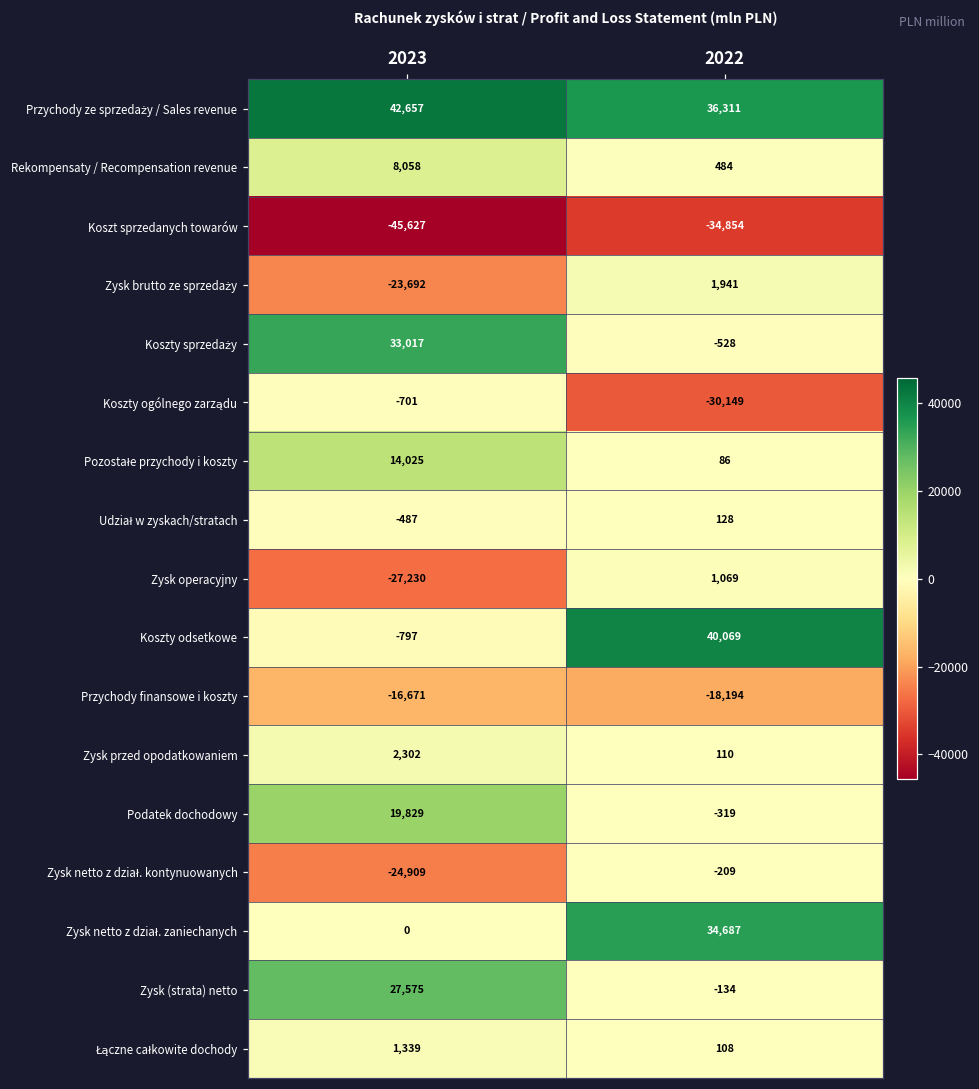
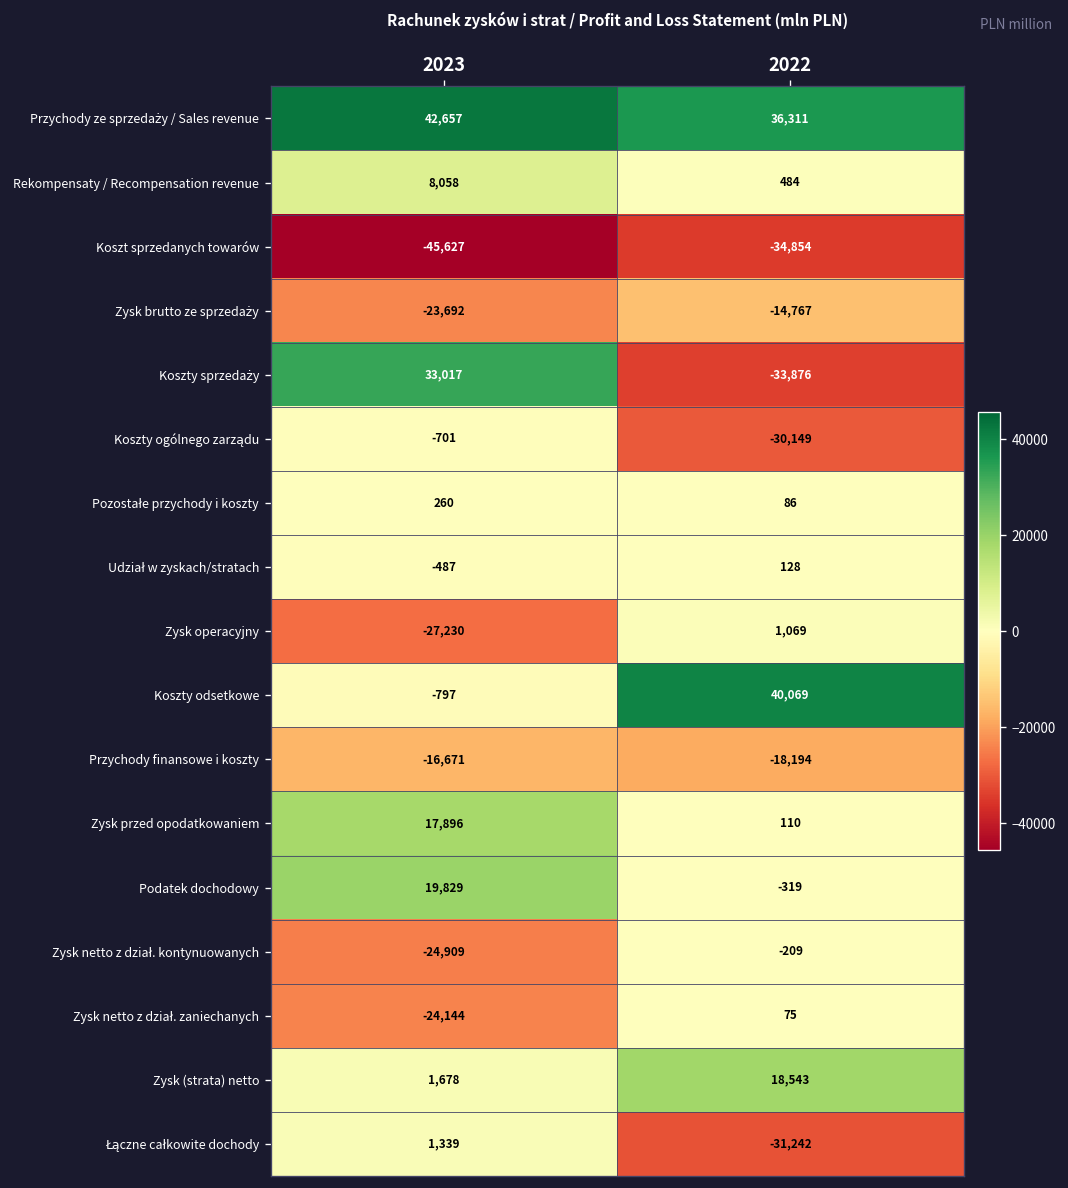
  {
    "Przychody ze sprzedaży / Sales revenue": {
      "2023": "42,657",
      "2022": "36,311"
    },
    "Rekompensaty / Recompensation revenue": {
      "2023": "8,058",
      "2022": "484"
    },
    "Koszt sprzedanych towarów": {
      "2023": "-45,627",
      "2022": "-34,854"
    },
    "Zysk brutto ze sprzedaży": {
      "2023": "-23,692",
-     "2022": "1,941"
+     "2022": "-14,767"
    },
    "Koszty sprzedaży": {
      "2023": "33,017",
-     "2022": "-528"
+     "2022": "-33,876"
    },
    "Koszty ogólnego zarządu": {
      "2023": "-701",
      "2022": "-30,149"
    },
    "Pozostałe przychody i koszty": {
-     "2023": "14,025",
+     "2023": "260",
      "2022": "86"
    },
    "Udział w zyskach/stratach": {
      "2023": "-487",
      "2022": "128"
    },
    "Zysk operacyjny": {
      "2023": "-27,230",
      "2022": "1,069"
    },
    "Koszty odsetkowe": {
      "2023": "-797",
      "2022": "40,069"
    },
    "Przychody finansowe i koszty": {
      "2023": "-16,671",
      "2022": "-18,194"
    },
    "Zysk przed opodatkowaniem": {
-     "2023": "2,302",
+     "2023": "17,896",
      "2022": "110"
    },
    "Podatek dochodowy": {
      "2023": "19,829",
      "2022": "-319"
    },
    "Zysk netto z dział. kontynuowanych": {
      "2023": "-24,909",
      "2022": "-209"
    },
    "Zysk netto z dział. zaniechanych": {
-     "2023": "0",
-     "2022": "34,687"
+     "2023": "-24,144",
+     "2022": "75"
    },
    "Zysk (strata) netto": {
-     "2023": "27,575",
-     "2022": "-134"
+     "2023": "1,678",
+     "2022": "18,543"
    },
    "Łączne całkowite dochody": {
      "2023": "1,339",
-     "2022": "108"
+     "2022": "-31,242"
    }
  }
